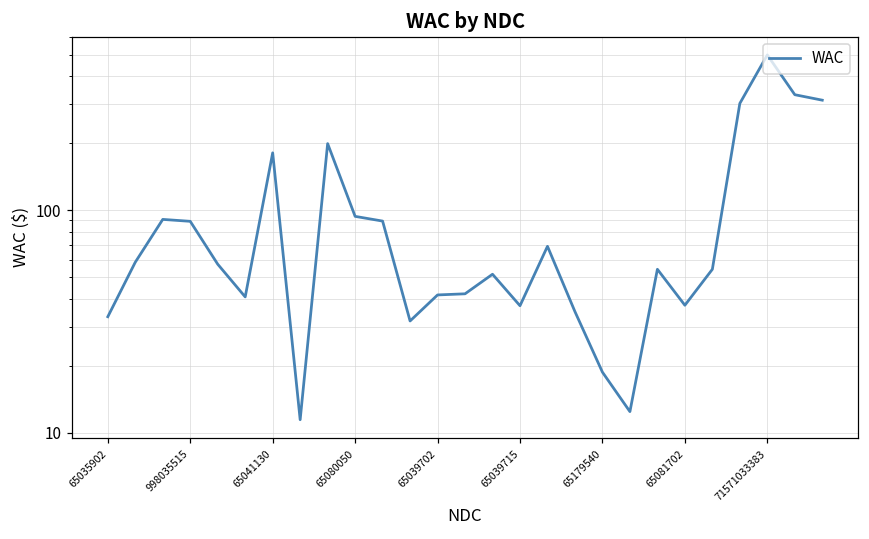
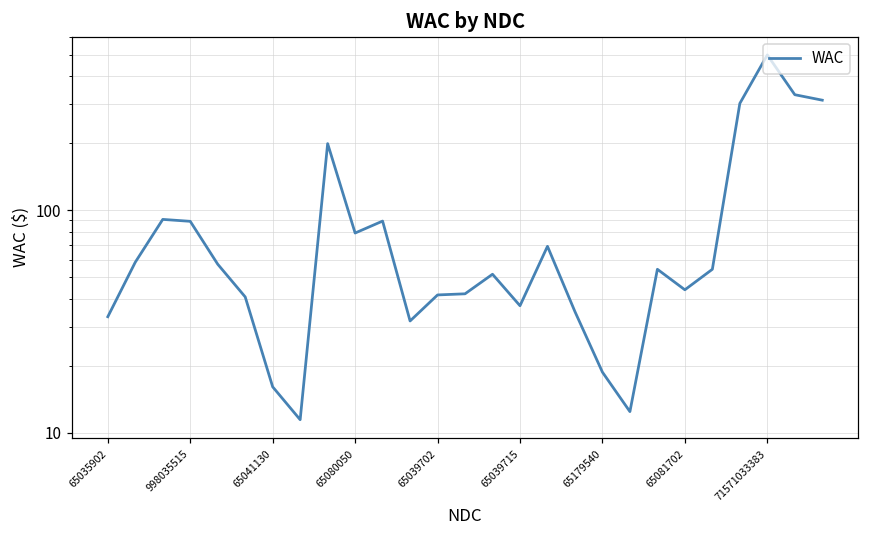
  {
    "65035902": 33,
    "998035515": 90,
-   "65041130": 180,
-   "65080050": 90,
+   "65041130": 16,
+   "65080050": 79,
    "65039702": 42,
    "65039715": 37,
    "65179540": 19,
-   "65081702": 37
+   "65081702": 44
  }
